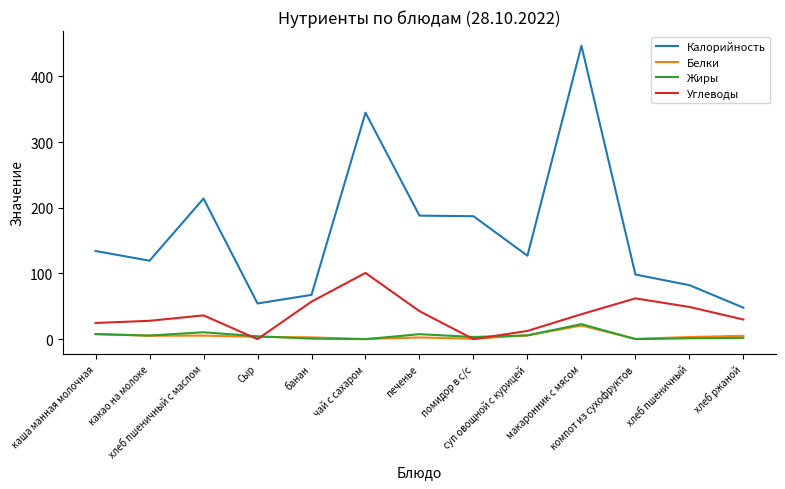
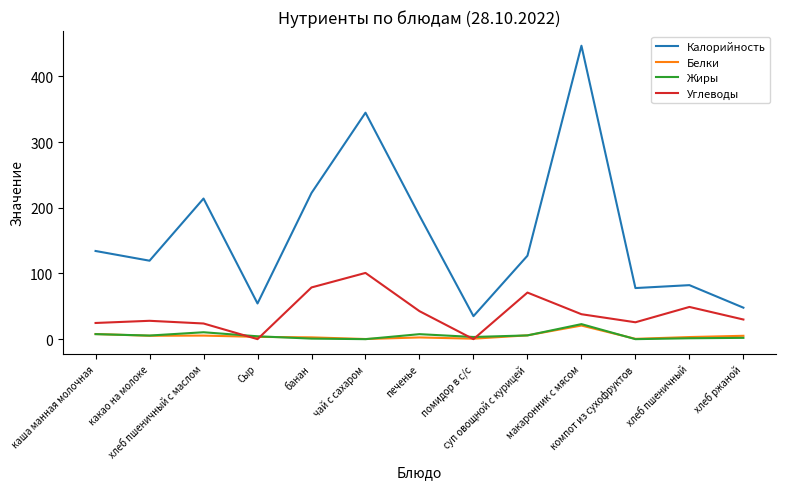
  {
    "Калорийность": {
      "каша манная молочная": 130,
      "какао на молоке": 120,
      "хлеб пшеничный с маслом": 210,
      "Сыр": 50,
-     "банан": 70,
+     "банан": 220,
      "чай с сахаром": 340,
      "печенье": 190,
-     "помидор в с/с": 190,
+     "помидор в с/с": 40,
      "суп овощной с курицей": 130,
      "макаронник с мясом": 450,
-     "компот из сухофруктов": 100,
+     "компот из сухофруктов": 80,
      "хлеб пшеничный": 80,
      "хлеб ржаной": 50
    },
    "Белки": {
      "хлеб пшеничный с маслом": 10,
      "печенье": 0
    },
    "Жиры": {
      "хлеб пшеничный с маслом": 10,
      "печенье": 10
    },
    "Углеводы": {
      "каша манная молочная": 20,
      "какао на молоке": 30,
-     "хлеб пшеничный с маслом": 40,
-     "банан": 60,
+     "хлеб пшеничный с маслом": 20,
+     "банан": 80,
      "чай с сахаром": 100,
      "печенье": 40,
-     "суп овощной с курицей": 10,
+     "суп овощной с курицей": 70,
      "макаронник с мясом": 40,
-     "компот из сухофруктов": 60,
+     "компот из сухофруктов": 30,
      "хлеб пшеничный": 50,
      "хлеб ржаной": 30
    }
  }
